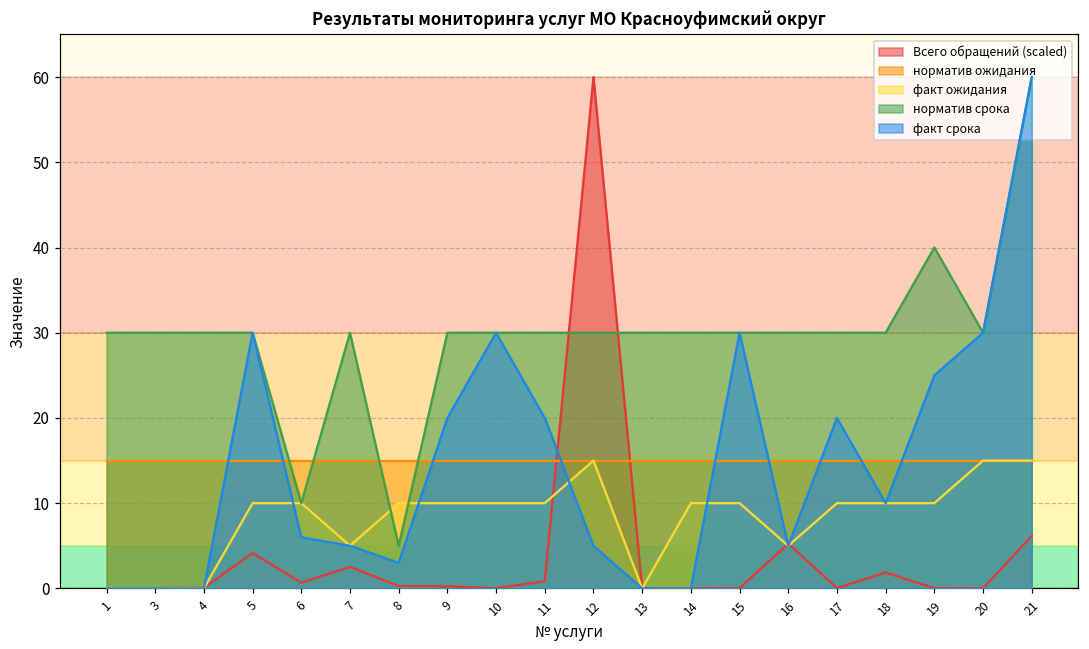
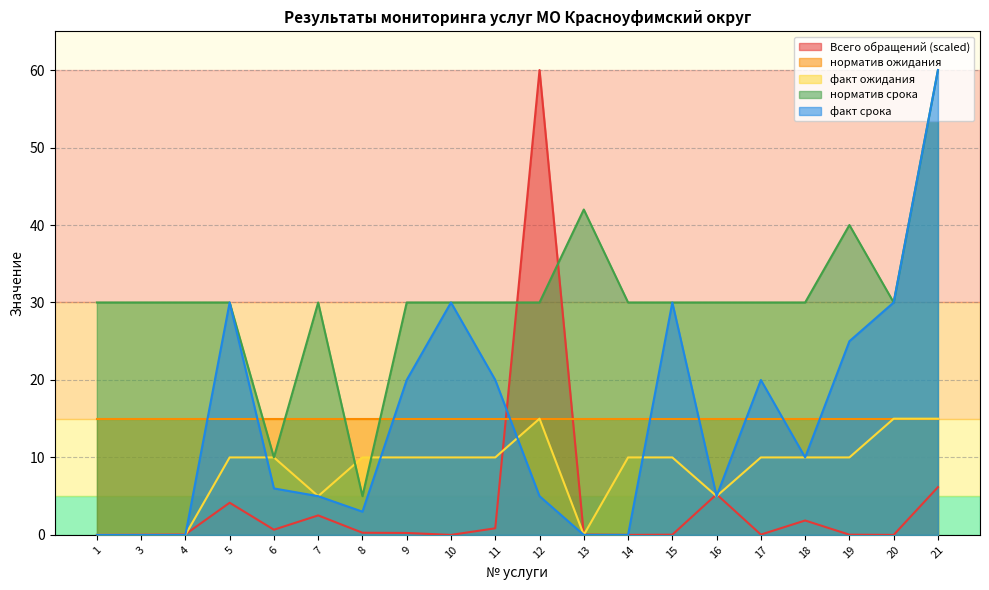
  {
    "Всего обращений (scaled)": {
      "5": 4,
      "6": 1,
      "7": 3,
      "8": 0,
      "9": 0,
      "10": 0,
      "11": 1,
      "12": 60,
      "15": 0,
      "17": 0,
      "18": 2,
      "19": 0,
      "20": 0,
      "21": 6
    },
    "норматив ожидания": {
      "1": 15,
      "3": 15,
      "4": 15,
      "5": 15,
      "6": 15,
      "7": 15,
      "8": 15,
      "9": 15,
      "10": 15,
      "11": 15,
      "13": 15,
      "14": 15,
      "15": 15,
      "16": 15,
      "17": 15,
      "18": 15,
      "19": 15
    },
    "факт ожидания": {
      "5": 10,
      "8": 10,
      "9": 10,
      "10": 10,
      "11": 10,
      "14": 10,
      "15": 10,
      "17": 10,
      "19": 10
    },
    "норматив срока": {
      "1": 30,
      "3": 30,
      "4": 30,
      "7": 30,
      "8": 5,
      "9": 30,
      "11": 30,
      "12": 30,
-     "13": 30,
+     "13": 42,
      "14": 30,
      "16": 30,
      "17": 30,
      "18": 30,
      "19": 40
    },
    "факт срока": {
      "6": 6,
      "8": 3,
      "9": 20,
      "11": 20,
      "12": 5,
      "17": 20,
      "19": 25
    }
  }
